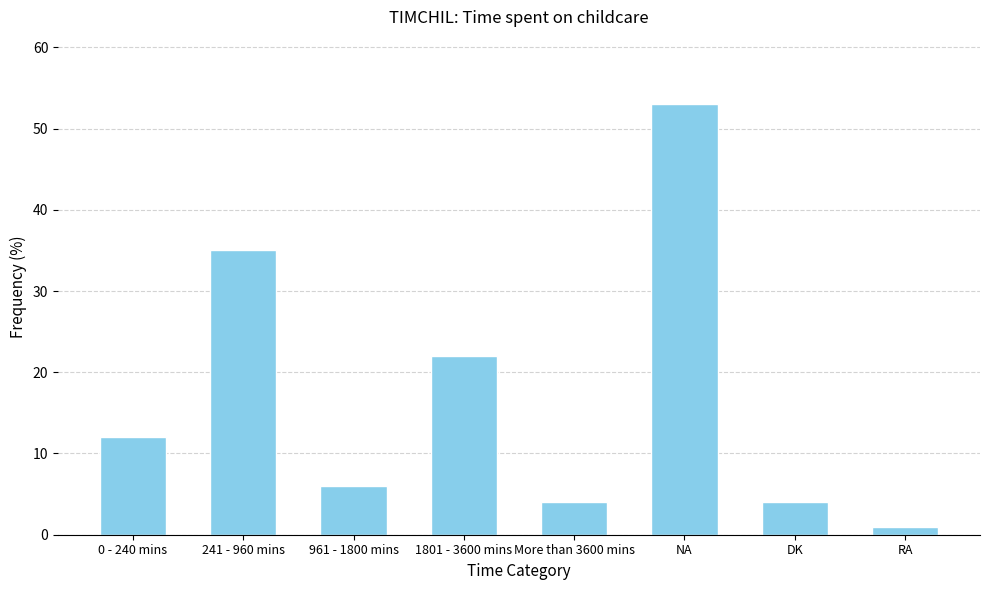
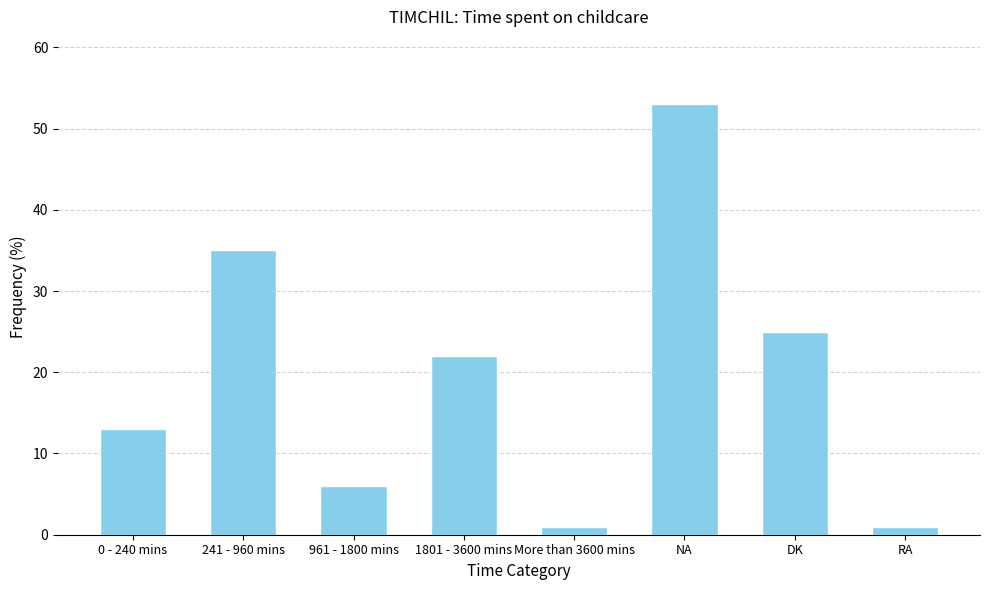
  {
-   "0 - 240 mins": 12,
+   "0 - 240 mins": 13,
    "241 - 960 mins": 35,
    "961 - 1800 mins": 6,
    "1801 - 3600 mins": 22,
-   "More than 3600 mins": 4,
+   "More than 3600 mins": 1,
    "NA": 53,
-   "DK": 4,
+   "DK": 25,
    "RA": 1
  }
